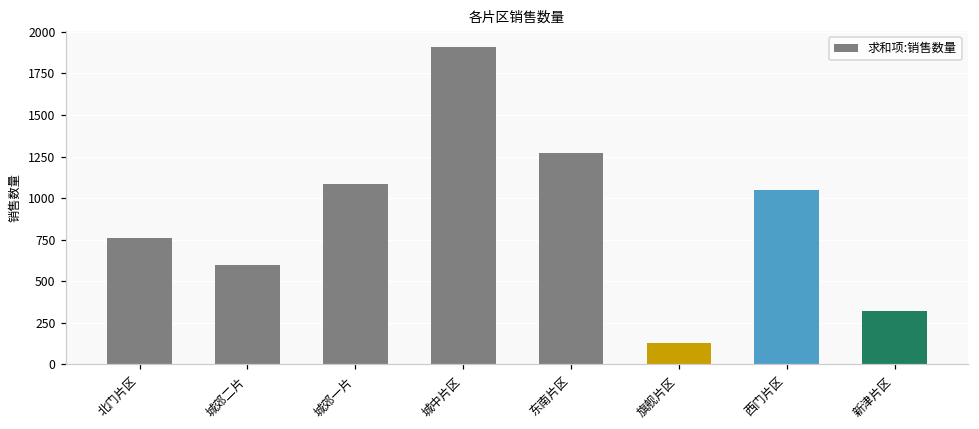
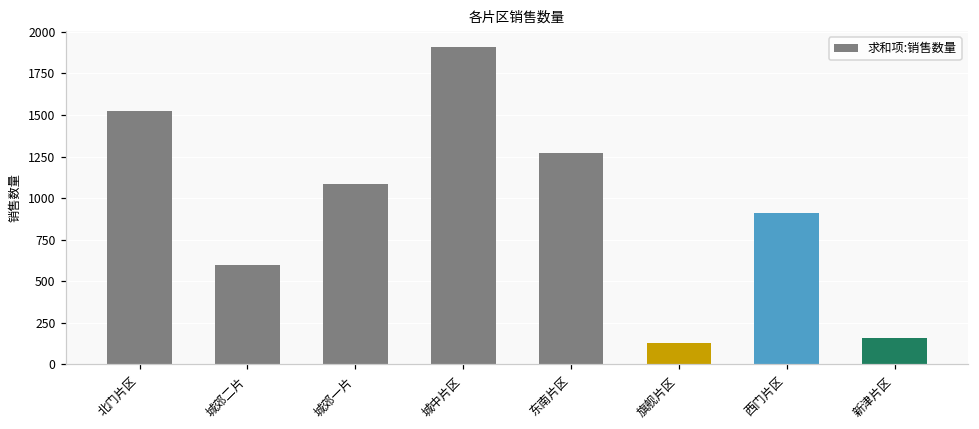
  {
-   "北门片区": 760,
+   "北门片区": 1530,
    "城郊二片": 600,
    "城郊一片": 1090,
    "城中片区": 1910,
    "东南片区": 1270,
    "旗舰片区": 130,
-   "西门片区": 1050,
-   "新津片区": 320
+   "西门片区": 910,
+   "新津片区": 160
  }
